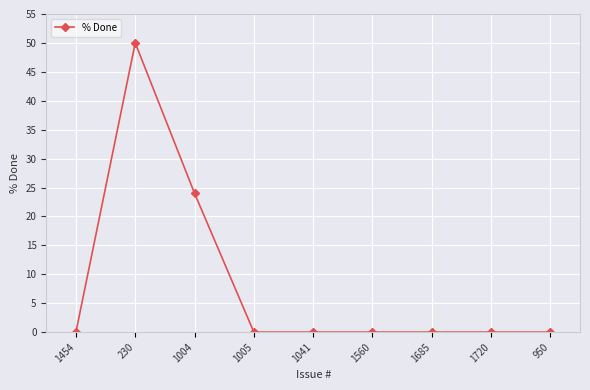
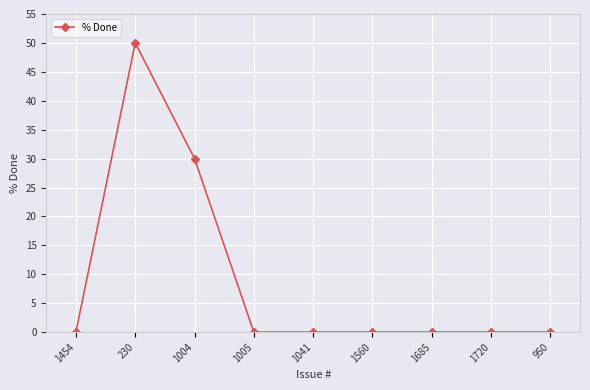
  {
    "1454": 0,
    "230": 50,
-   "1004": 24,
+   "1004": 30,
    "1005": 0,
    "1041": 0,
    "1560": 0,
    "1685": 0,
    "1720": 0,
    "950": 0
  }
